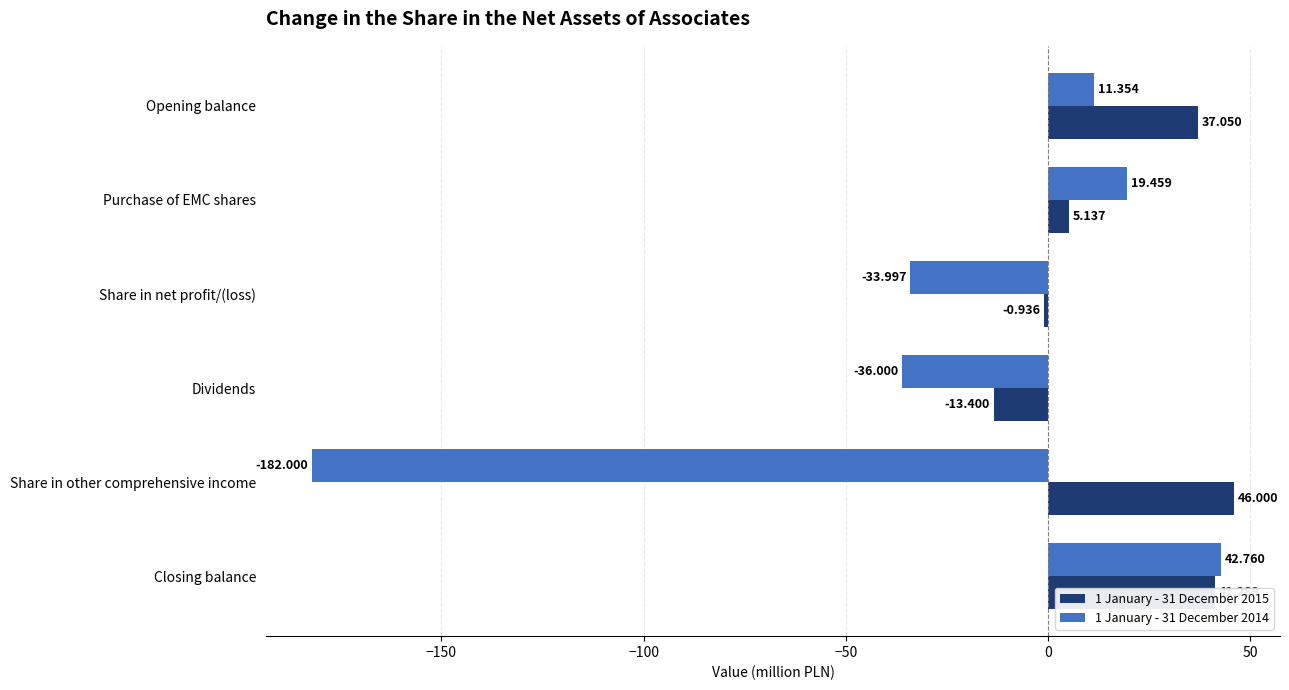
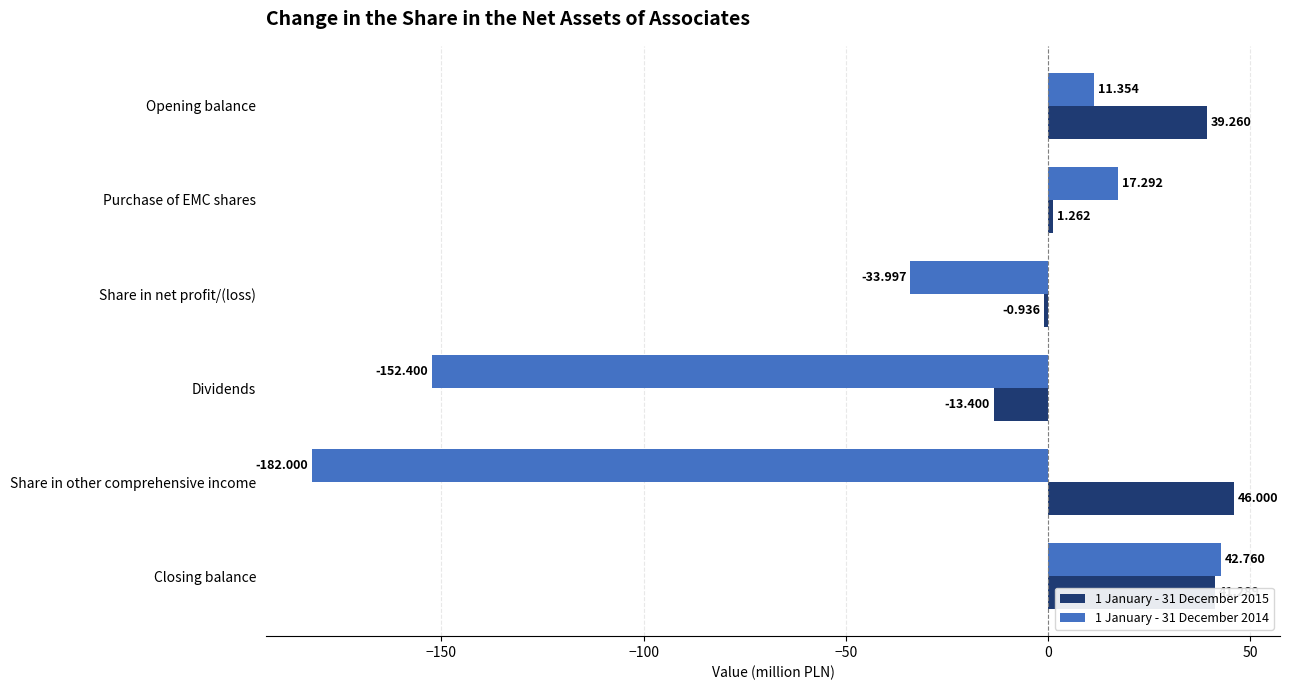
  {
    "1 January - 31 December 2015": {
-     "Opening balance": 37.050,
-     "Purchase of EMC shares": 5.137,
+     "Opening balance": 39.260,
+     "Purchase of EMC shares": 1.262,
      "Share in net profit/(loss)": -0.936,
      "Dividends": -13.400,
      "Share in other comprehensive income": 46.000
    },
    "1 January - 31 December 2014": {
      "Opening balance": 11.354,
-     "Purchase of EMC shares": 19.459,
+     "Purchase of EMC shares": 17.292,
      "Share in net profit/(loss)": -33.997,
-     "Dividends": -36.000,
+     "Dividends": -152.400,
      "Share in other comprehensive income": -182.000,
      "Closing balance": 42.760
    }
  }
